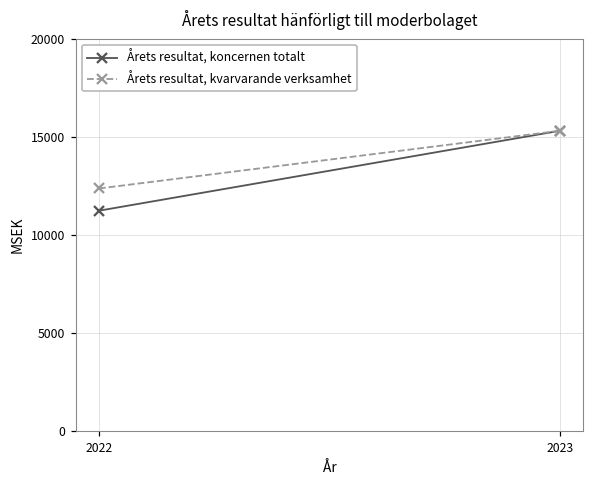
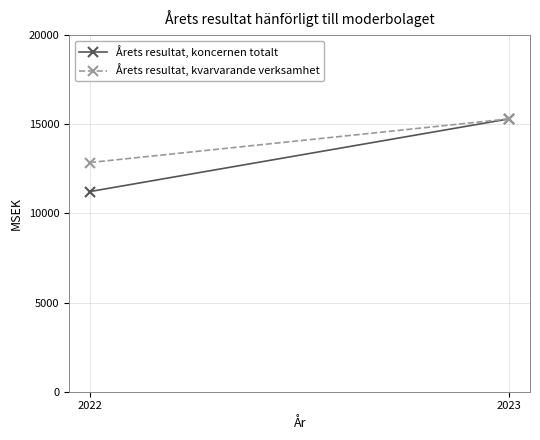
  {
    "Årets resultat, koncernen totalt": {
      "2022": 11200
    },
    "Årets resultat, kvarvarande verksamhet": {
-     "2022": 12400
+     "2022": 12900
    }
  }
